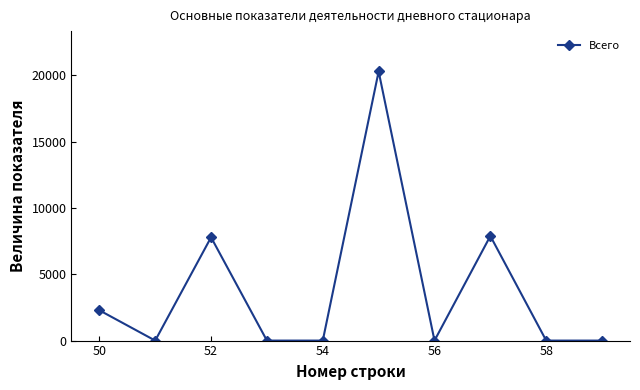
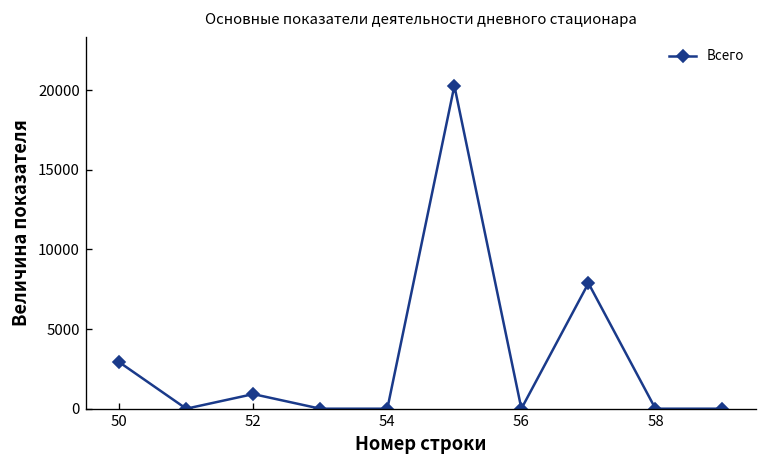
  {
-   "50": 2300,
-   "52": 7800,
+   "50": 2900,
+   "52": 900,
    "54": 0,
    "56": 0,
    "58": 0
  }
